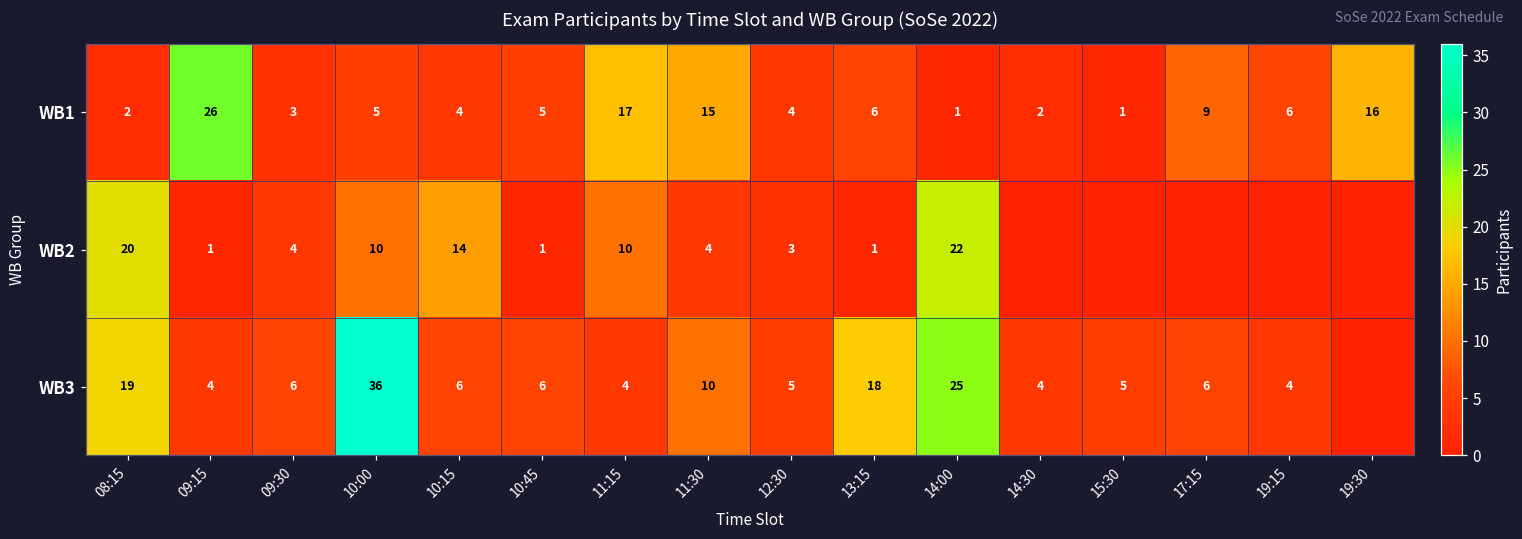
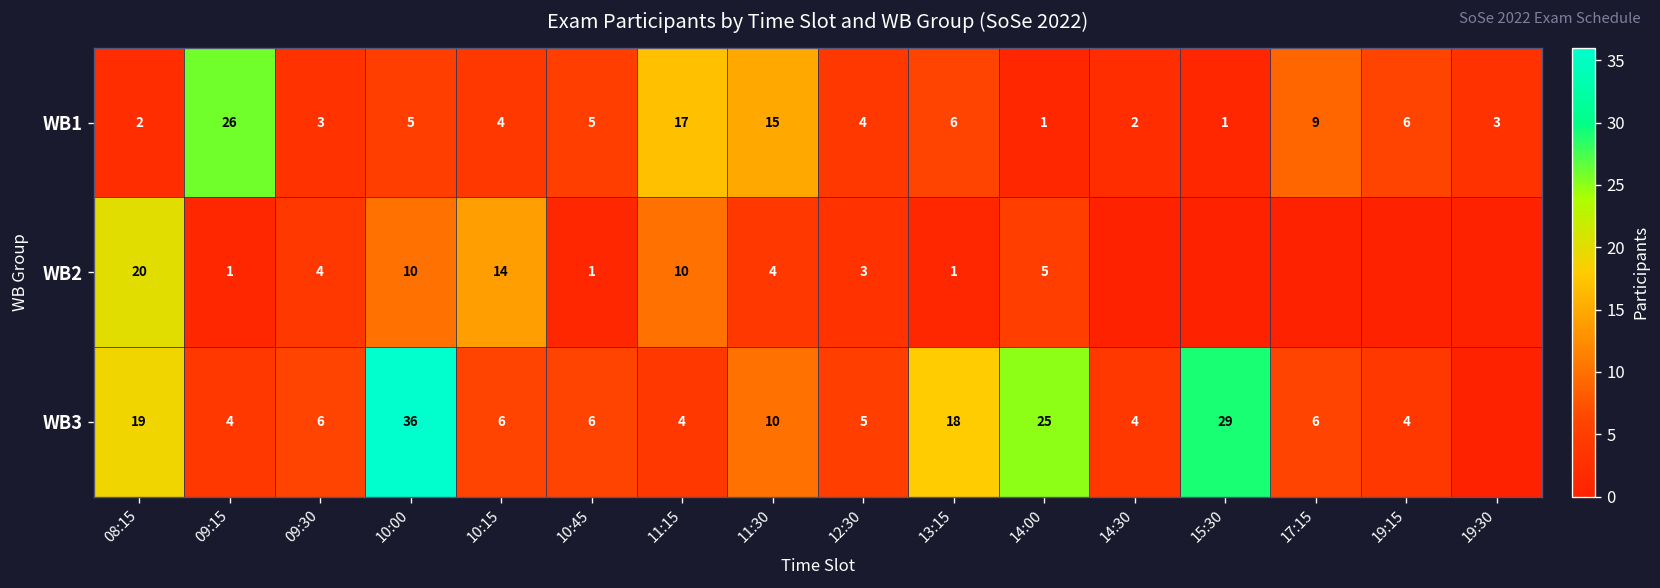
  {
    "WB1": {
      "08:15": 2,
      "09:15": 26,
      "09:30": 3,
      "10:00": 5,
      "10:15": 4,
      "10:45": 5,
      "11:15": 17,
      "11:30": 15,
      "12:30": 4,
      "13:15": 6,
      "14:00": 1,
      "14:30": 2,
      "15:30": 1,
      "17:15": 9,
      "19:15": 6,
-     "19:30": 16
+     "19:30": 3
    },
    "WB2": {
      "08:15": 20,
      "09:15": 1,
      "09:30": 4,
      "10:00": 10,
      "10:15": 14,
      "10:45": 1,
      "11:15": 10,
      "11:30": 4,
      "12:30": 3,
      "13:15": 1,
-     "14:00": 22
+     "14:00": 5
    },
    "WB3": {
      "08:15": 19,
      "09:15": 4,
      "09:30": 6,
      "10:00": 36,
      "10:15": 6,
      "10:45": 6,
      "11:15": 4,
      "11:30": 10,
      "12:30": 5,
      "13:15": 18,
      "14:00": 25,
      "14:30": 4,
-     "15:30": 5,
+     "15:30": 29,
      "17:15": 6,
      "19:15": 4
    }
  }
